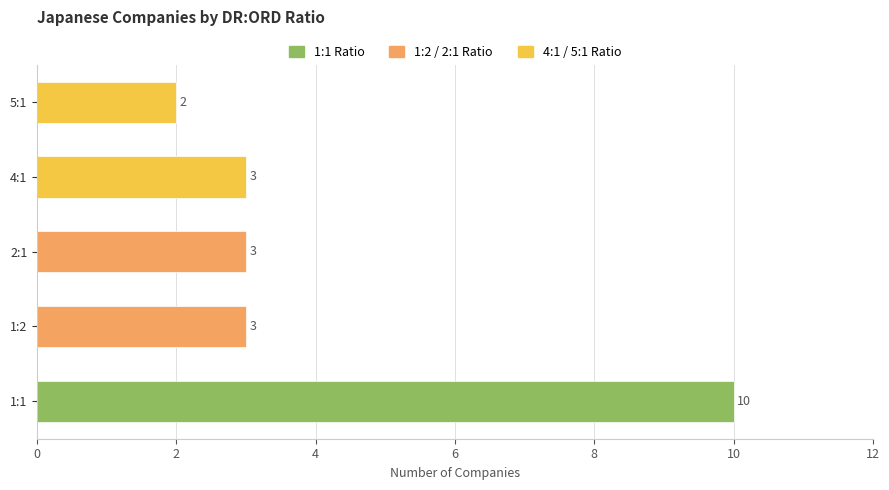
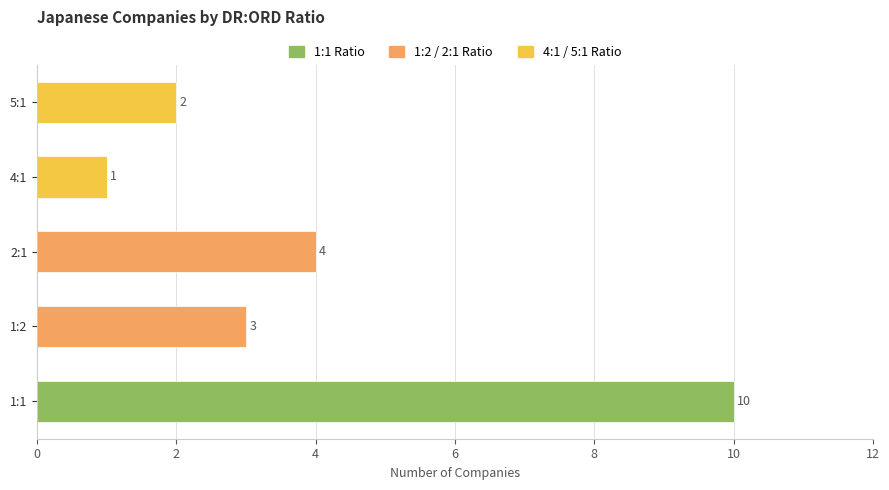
  {
    "5:1": 2,
-   "4:1": 3,
-   "2:1": 3,
+   "4:1": 1,
+   "2:1": 4,
    "1:2": 3,
    "1:1": 10
  }
